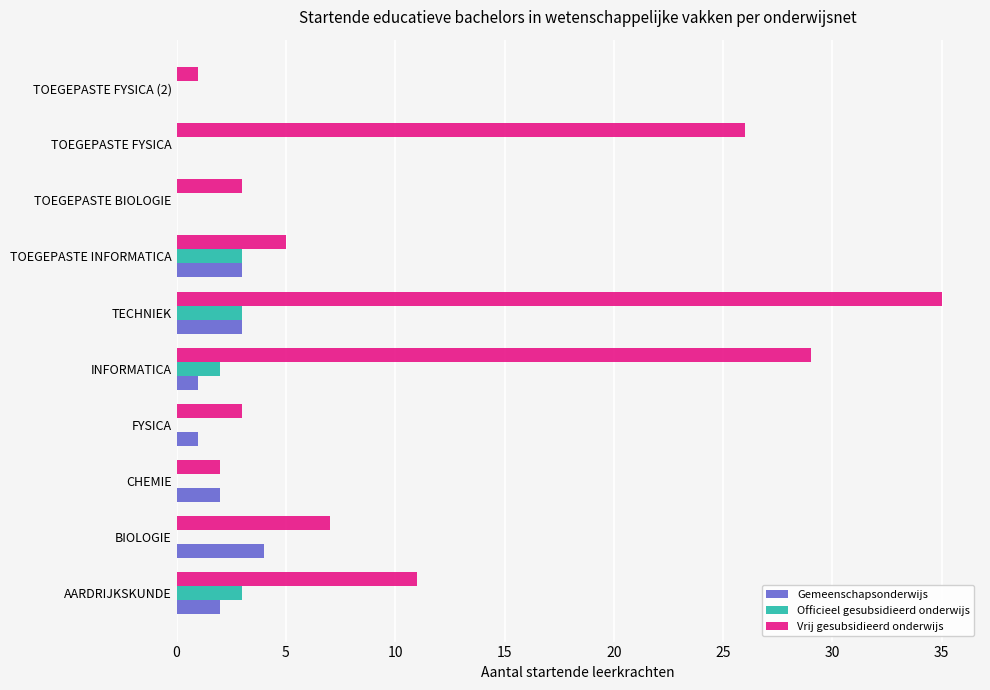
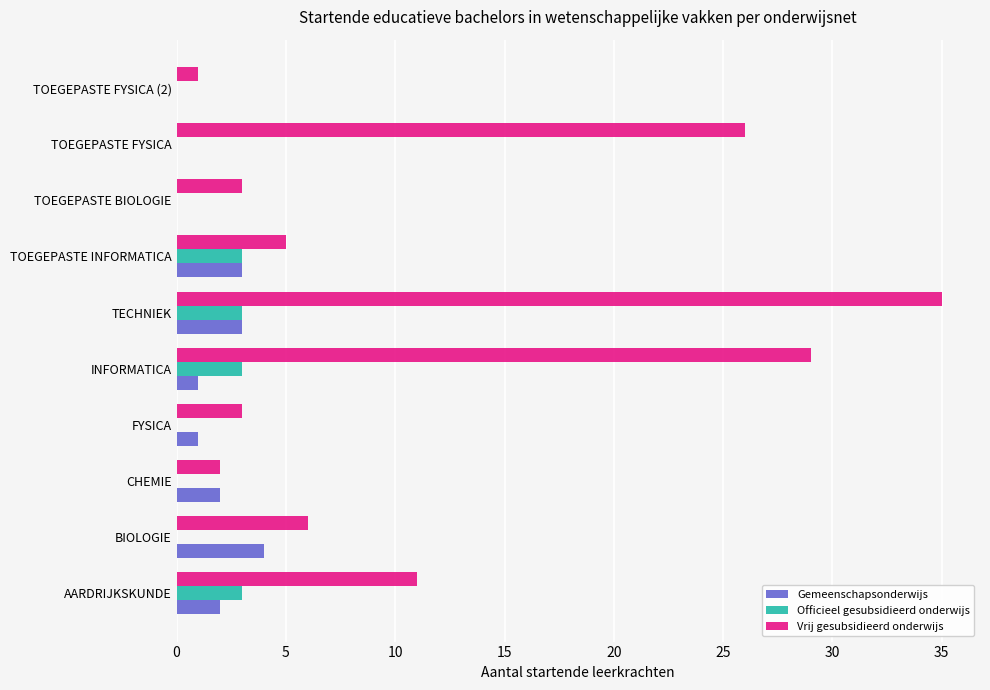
  {
    "Gemeenschapsonderwijs": {
      "TOEGEPASTE FYSICA (2)": 0,
      "TOEGEPASTE FYSICA": 0,
      "TOEGEPASTE BIOLOGIE": 0,
      "TOEGEPASTE INFORMATICA": 3,
      "TECHNIEK": 3,
      "INFORMATICA": 1,
      "FYSICA": 1,
      "CHEMIE": 2,
      "BIOLOGIE": 4,
      "AARDRIJKSKUNDE": 2
    },
    "Officieel gesubsidieerd onderwijs": {
      "TOEGEPASTE FYSICA (2)": 0,
      "TOEGEPASTE FYSICA": 0,
      "TOEGEPASTE BIOLOGIE": 0,
      "TOEGEPASTE INFORMATICA": 3,
      "TECHNIEK": 3,
-     "INFORMATICA": 2,
+     "INFORMATICA": 3,
      "FYSICA": 0,
      "CHEMIE": 0,
      "BIOLOGIE": 0,
      "AARDRIJKSKUNDE": 3
    },
    "Vrij gesubsidieerd onderwijs": {
      "TOEGEPASTE FYSICA (2)": 1,
      "TOEGEPASTE FYSICA": 26,
      "TOEGEPASTE BIOLOGIE": 3,
      "TOEGEPASTE INFORMATICA": 5,
      "TECHNIEK": 35,
      "INFORMATICA": 29,
      "FYSICA": 3,
      "CHEMIE": 2,
-     "BIOLOGIE": 7,
+     "BIOLOGIE": 6,
      "AARDRIJKSKUNDE": 11
    }
  }
